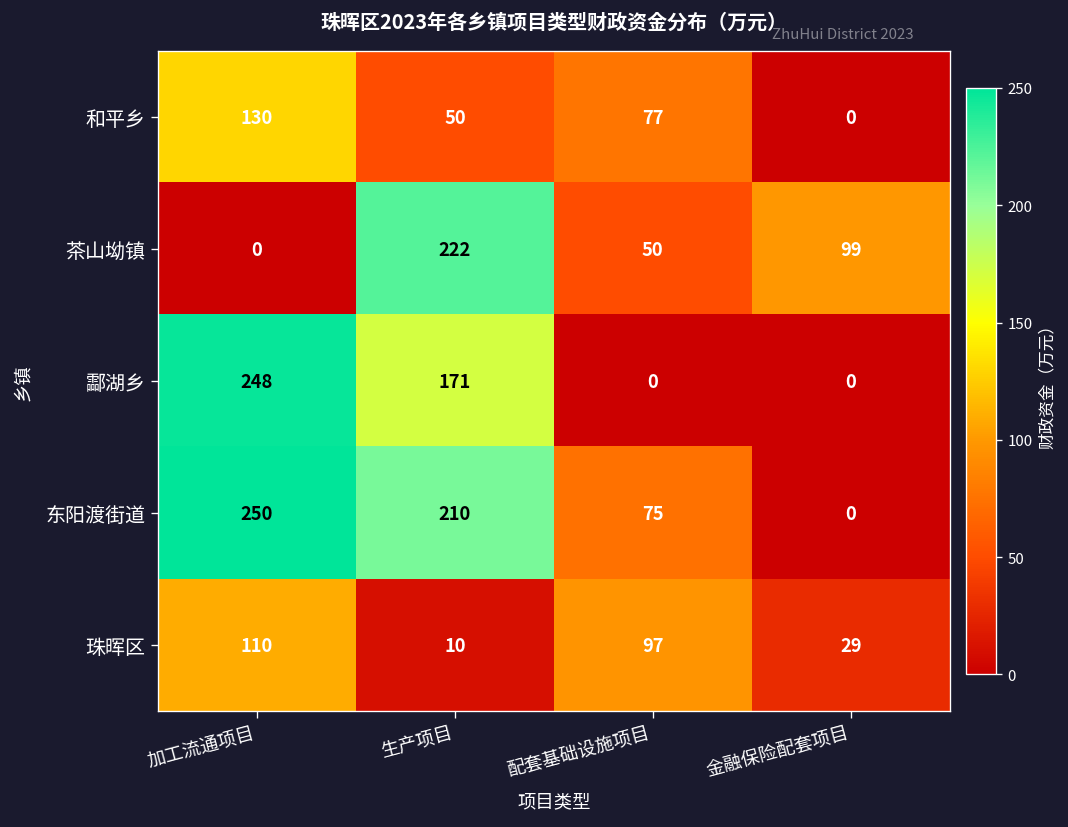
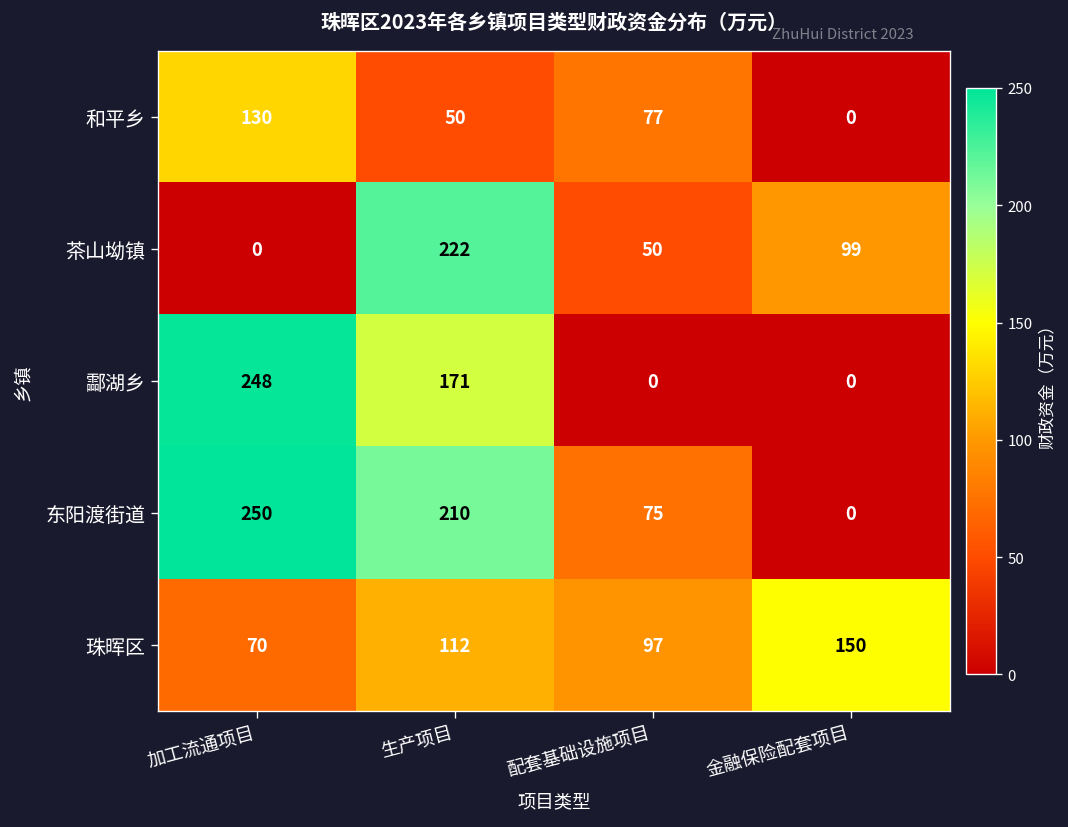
  {
    "和平乡": {
      "加工流通项目": 130,
      "生产项目": 50,
      "配套基础设施项目": 77,
      "金融保险配套项目": 0
    },
    "茶山坳镇": {
      "加工流通项目": 0,
      "生产项目": 222,
      "配套基础设施项目": 50,
      "金融保险配套项目": 99
    },
    "酃湖乡": {
      "加工流通项目": 248,
      "生产项目": 171,
      "配套基础设施项目": 0,
      "金融保险配套项目": 0
    },
    "东阳渡街道": {
      "加工流通项目": 250,
      "生产项目": 210,
      "配套基础设施项目": 75,
      "金融保险配套项目": 0
    },
    "珠晖区": {
-     "加工流通项目": 110,
-     "生产项目": 10,
+     "加工流通项目": 70,
+     "生产项目": 112,
      "配套基础设施项目": 97,
-     "金融保险配套项目": 29
+     "金融保险配套项目": 150
    }
  }
